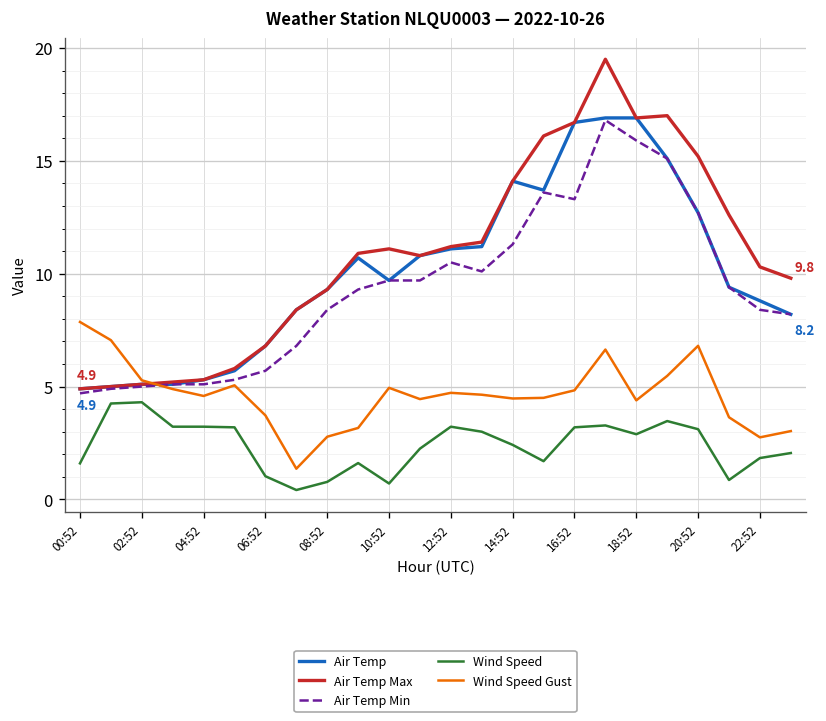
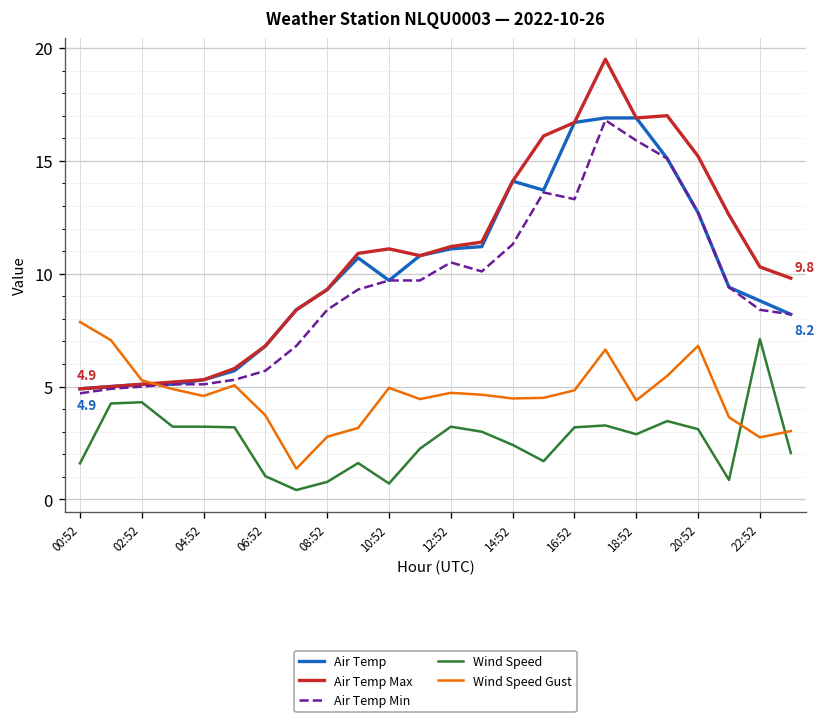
  {
    "Air Temp": {
      "22:52": 8.8
    },
    "Air Temp Max": {
      "10:52": 11.1,
      "20:52": 15.2,
      "22:52": 10.3
    },
    "Air Temp Min": {
      "04:52": 5.1,
      "06:52": 5.7,
      "08:52": 8.4,
      "12:52": 10.5,
      "14:52": 11.3,
      "16:52": 13.3,
      "18:52": 15.9,
      "22:52": 8.4
    },
    "Wind Speed": {
      "00:52": 1.6,
      "02:52": 4.3,
      "04:52": 3.2,
      "06:52": 1.0,
      "08:52": 0.8,
      "10:52": 0.7,
      "12:52": 3.2,
      "14:52": 2.4,
      "16:52": 3.2,
      "18:52": 2.9,
      "20:52": 3.1,
-     "22:52": 1.8
+     "22:52": 7.1
    },
    "Wind Speed Gust": {
      "00:52": 7.9,
      "02:52": 5.3,
      "04:52": 4.6,
      "06:52": 3.7,
      "08:52": 2.8,
      "10:52": 4.9,
      "12:52": 4.7,
      "14:52": 4.5,
      "16:52": 4.8,
      "18:52": 4.4,
      "20:52": 6.8,
      "22:52": 2.8
    }
  }
